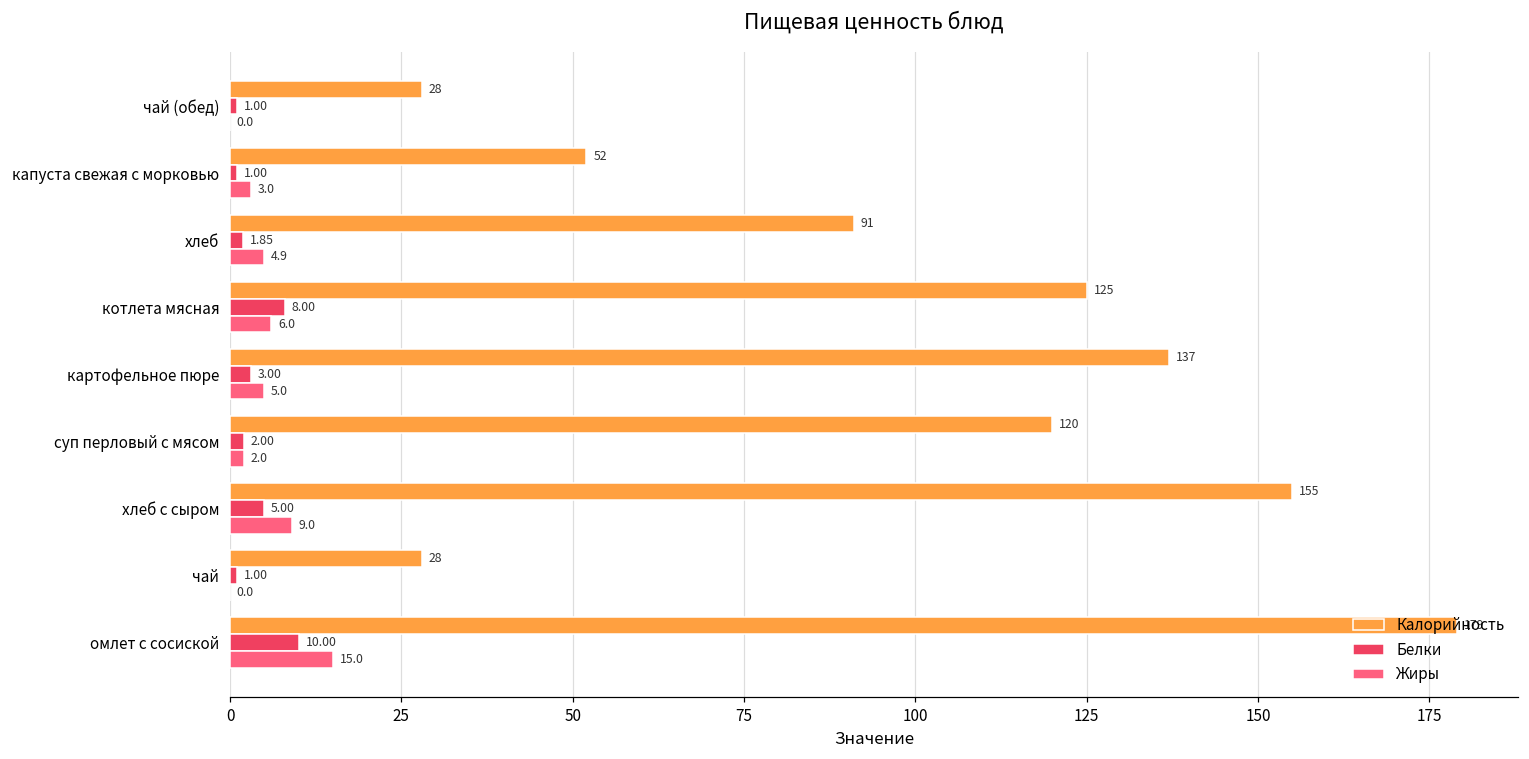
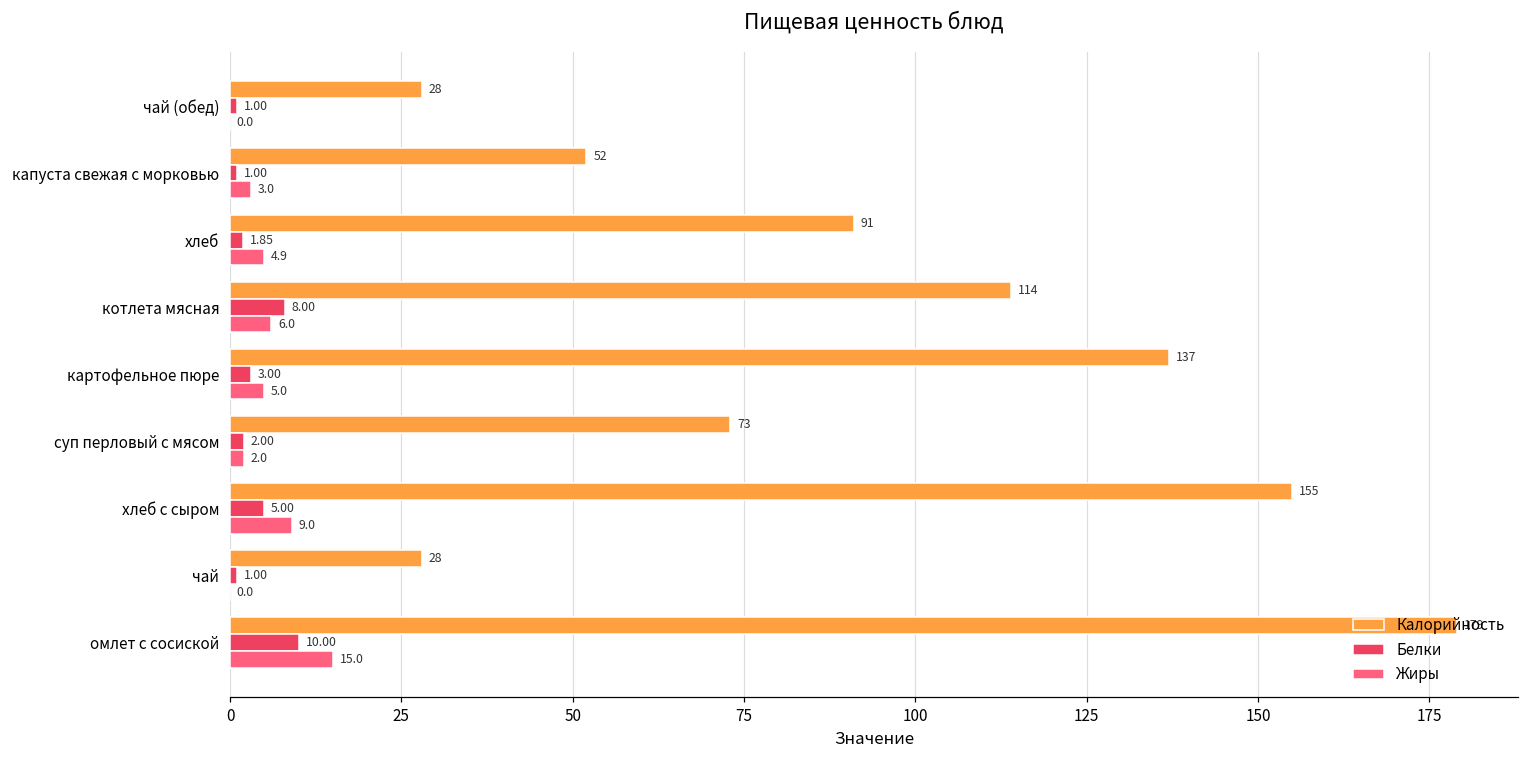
  {
    "Калорийность": {
      "чай (обед)": 28,
      "капуста свежая с морковью": 52,
      "хлеб": 91,
-     "котлета мясная": 125,
+     "котлета мясная": 114,
      "картофельное пюре": 137,
-     "суп перловый с мясом": 120,
+     "суп перловый с мясом": 73,
      "хлеб с сыром": 155,
      "чай": 28,
      "омлет с сосиской": 179
    }
  }
